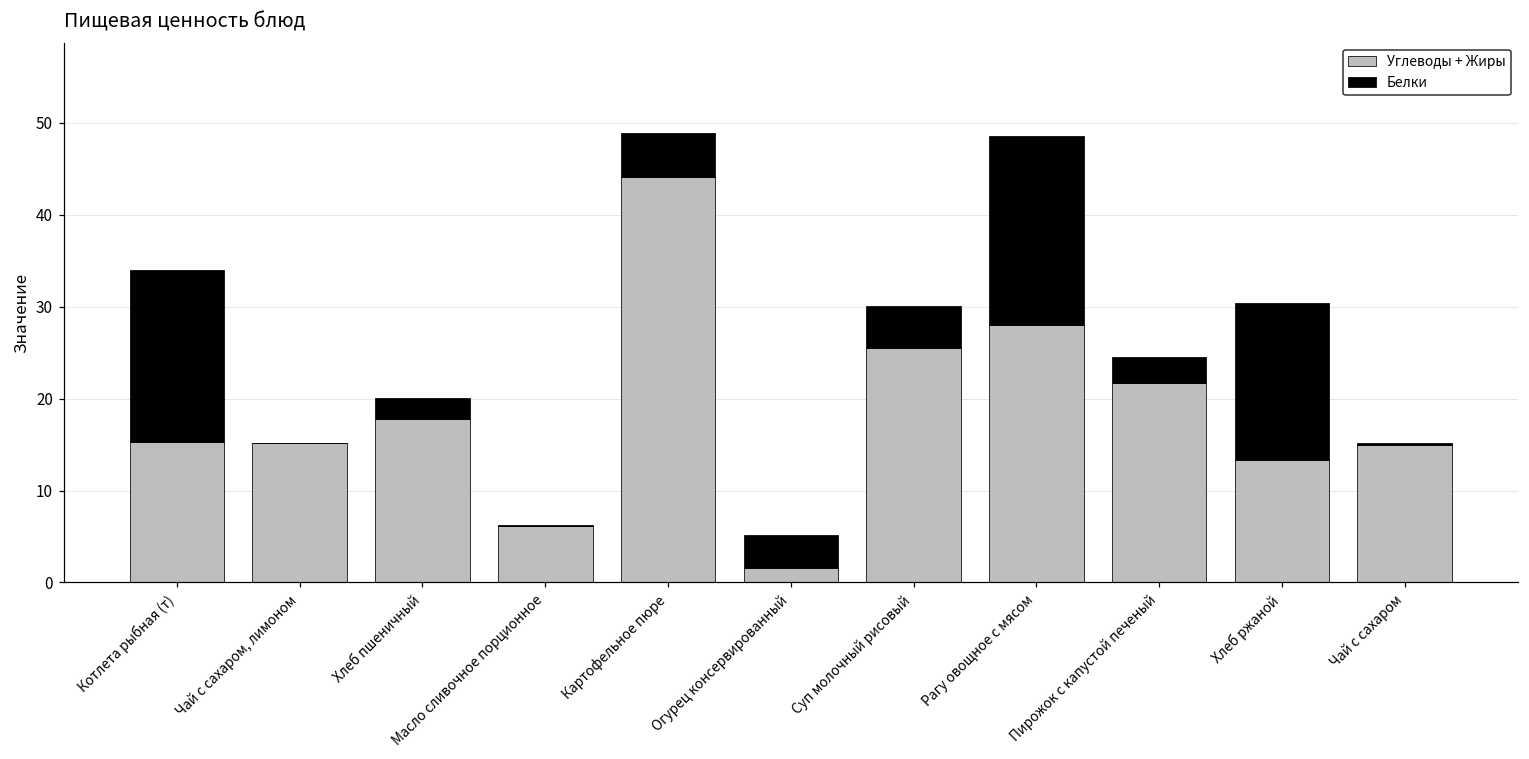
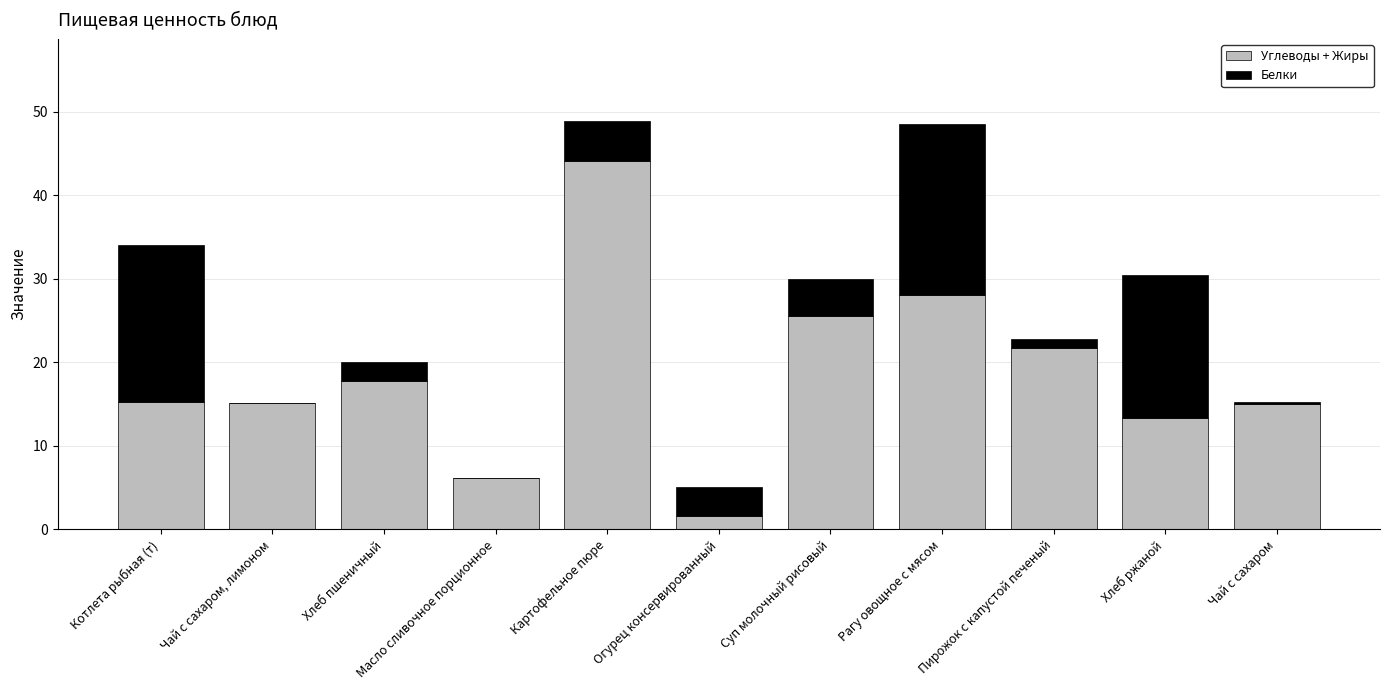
  {
    "Углеводы + Жиры": {
      "Котлета рыбная (т)": 15,
      "Чай с сахаром, лимоном": 15,
      "Хлеб пшеничный": 18,
      "Масло сливочное порционное": 6,
      "Картофельное пюре": 44,
      "Огурец консервированный": 2,
      "Суп молочный рисовый": 26,
      "Рагу овощное с мясом": 28,
      "Пирожок с капустой печеный": 22,
      "Хлеб ржаной": 13,
      "Чай с сахаром": 15
    },
    "Белки": {
      "Котлета рыбная (т)": 19,
      "Хлеб пшеничный": 2,
      "Картофельное пюре": 5,
      "Огурец консервированный": 4,
      "Суп молочный рисовый": 4,
      "Рагу овощное с мясом": 21,
-     "Пирожок с капустой печеный": 3,
+     "Пирожок с капустой печеный": 1,
      "Хлеб ржаной": 17
    }
  }
